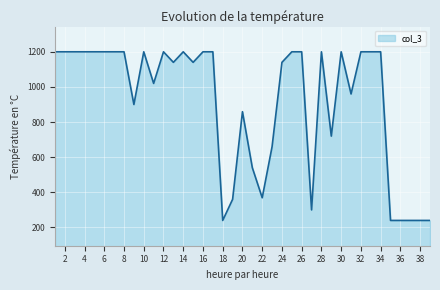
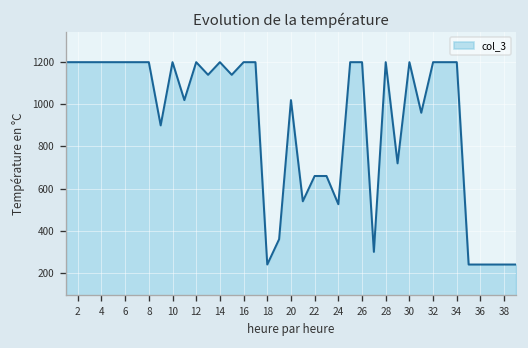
  {
    "2": 1200,
    "4": 1200,
    "6": 1200,
    "8": 1200,
    "10": 1200,
    "12": 1200,
    "14": 1200,
    "16": 1200,
    "18": 240,
-   "20": 860,
-   "22": 370,
-   "24": 1140,
+   "20": 1020,
+   "22": 660,
+   "24": 530,
    "26": 1200,
    "28": 1200,
    "30": 1200,
    "32": 1200,
    "34": 1200,
    "36": 240,
    "38": 240
  }
